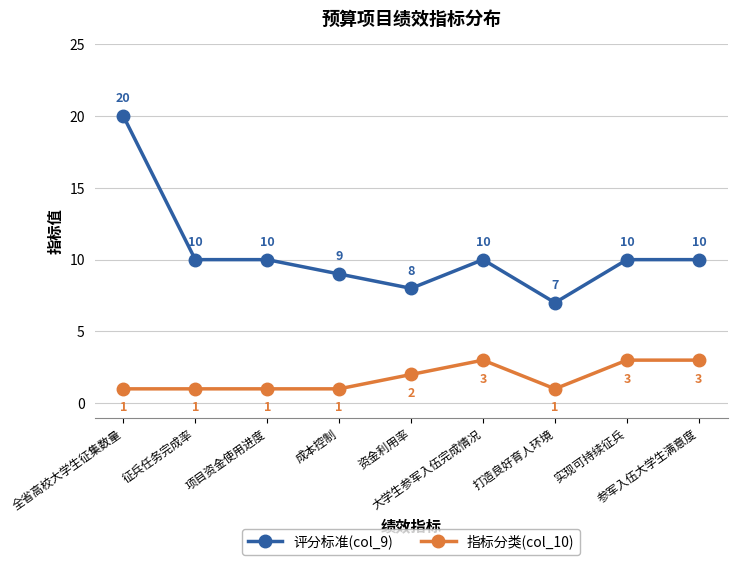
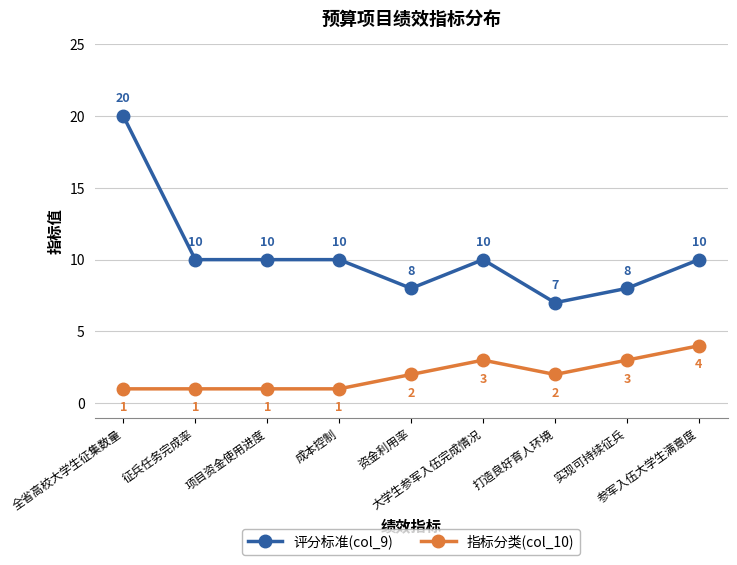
  {
    "评分标准(col_9)": {
      "全省高校大学生征集数量": 20,
      "征兵任务完成率": 10,
      "项目资金使用进度": 10,
-     "成本控制": 9,
+     "成本控制": 10,
      "资金利用率": 8,
      "大学生参军入伍完成情况": 10,
      "打造良好育人环境": 7,
-     "实现可持续征兵": 10,
+     "实现可持续征兵": 8,
      "参军入伍大学生满意度": 10
    },
    "指标分类(col_10)": {
      "全省高校大学生征集数量": 1,
      "征兵任务完成率": 1,
      "项目资金使用进度": 1,
      "成本控制": 1,
      "资金利用率": 2,
      "大学生参军入伍完成情况": 3,
-     "打造良好育人环境": 1,
+     "打造良好育人环境": 2,
      "实现可持续征兵": 3,
-     "参军入伍大学生满意度": 3
+     "参军入伍大学生满意度": 4
    }
  }
